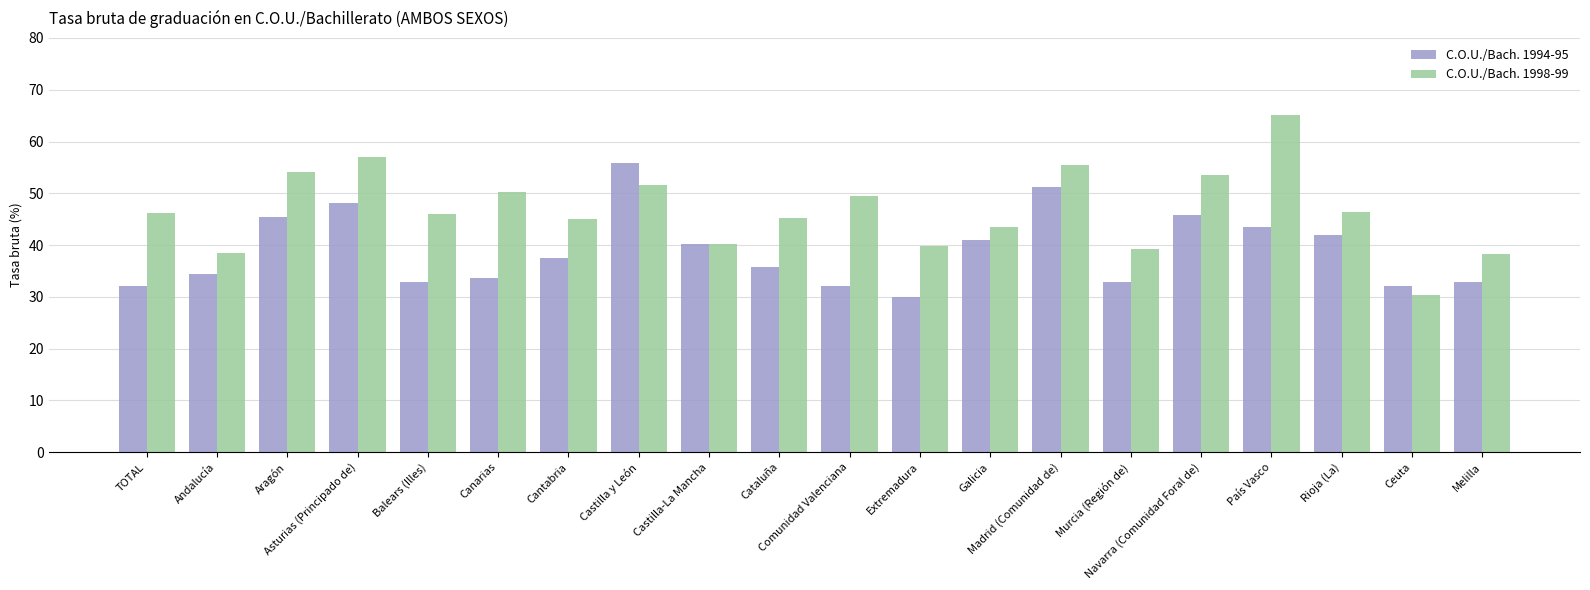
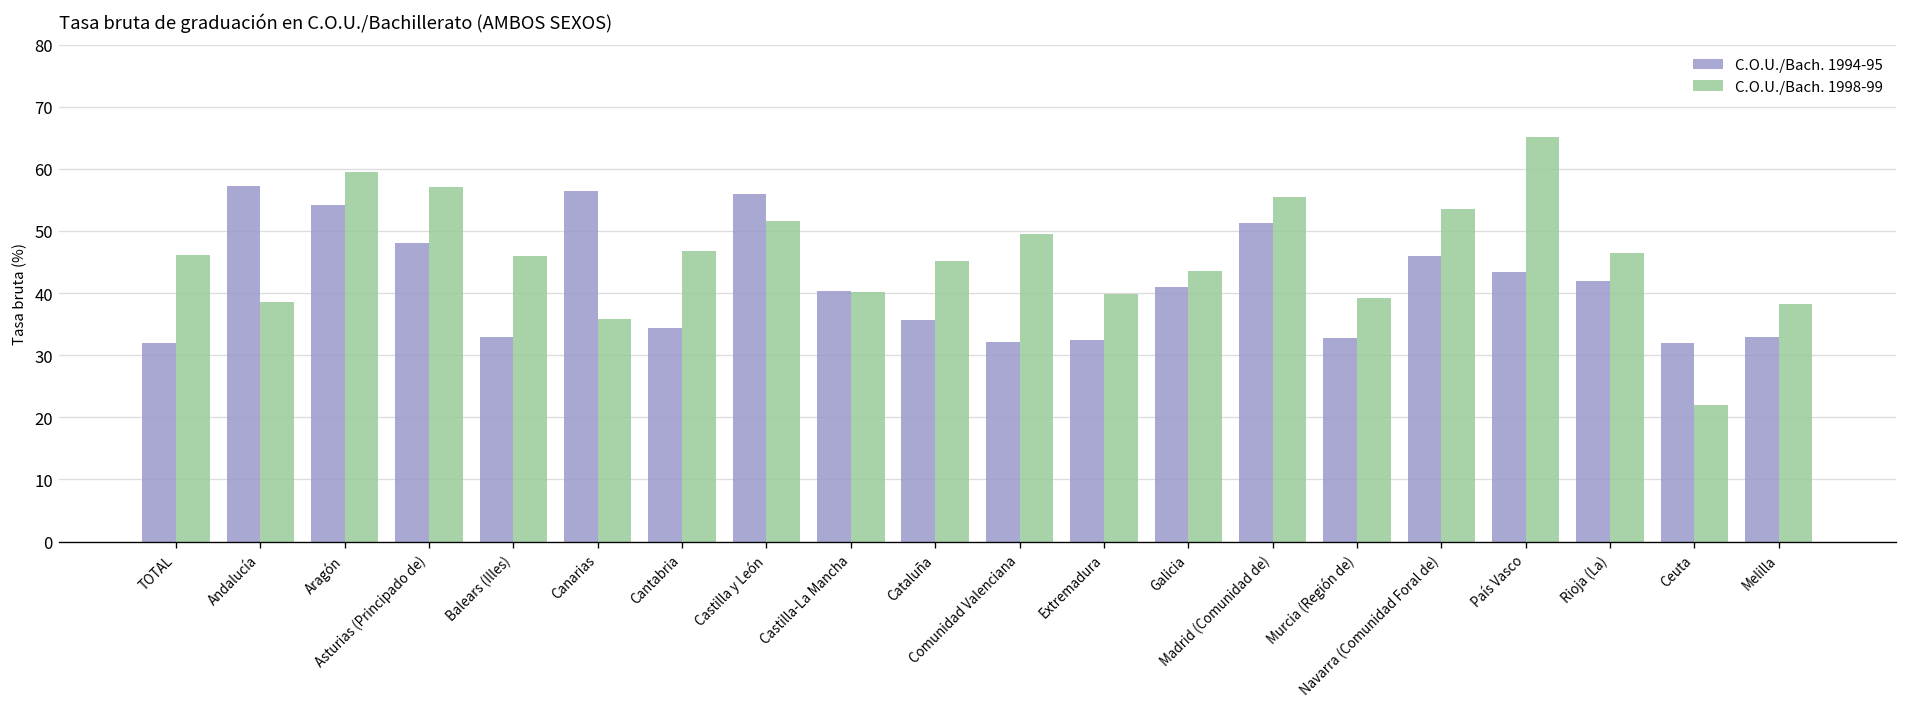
  {
    "C.O.U./Bach. 1994-95": {
      "TOTAL": 32,
-     "Andalucía": 35,
-     "Aragón": 45,
+     "Andalucía": 57,
+     "Aragón": 54,
      "Asturias (Principado de)": 48,
      "Balears (Illes)": 33,
-     "Canarias": 34,
-     "Cantabria": 38,
+     "Canarias": 56,
+     "Cantabria": 34,
      "Castilla y León": 56,
      "Castilla-La Mancha": 40,
      "Cataluña": 36,
      "Comunidad Valenciana": 32,
-     "Extremadura": 30,
+     "Extremadura": 32,
      "Galicia": 41,
      "Madrid (Comunidad de)": 51,
      "Murcia (Región de)": 33,
      "Navarra (Comunidad Foral de)": 46,
      "País Vasco": 43,
      "Rioja (La)": 42,
      "Ceuta": 32,
      "Melilla": 33
    },
    "C.O.U./Bach. 1998-99": {
      "TOTAL": 46,
      "Andalucía": 39,
-     "Aragón": 54,
+     "Aragón": 60,
      "Asturias (Principado de)": 57,
      "Balears (Illes)": 46,
-     "Canarias": 50,
-     "Cantabria": 45,
+     "Canarias": 36,
+     "Cantabria": 47,
      "Castilla y León": 52,
      "Castilla-La Mancha": 40,
      "Cataluña": 45,
      "Comunidad Valenciana": 50,
      "Extremadura": 40,
      "Galicia": 44,
      "Madrid (Comunidad de)": 56,
      "Murcia (Región de)": 39,
      "Navarra (Comunidad Foral de)": 54,
      "País Vasco": 65,
      "Rioja (La)": 46,
-     "Ceuta": 30,
+     "Ceuta": 22,
      "Melilla": 38
    }
  }
